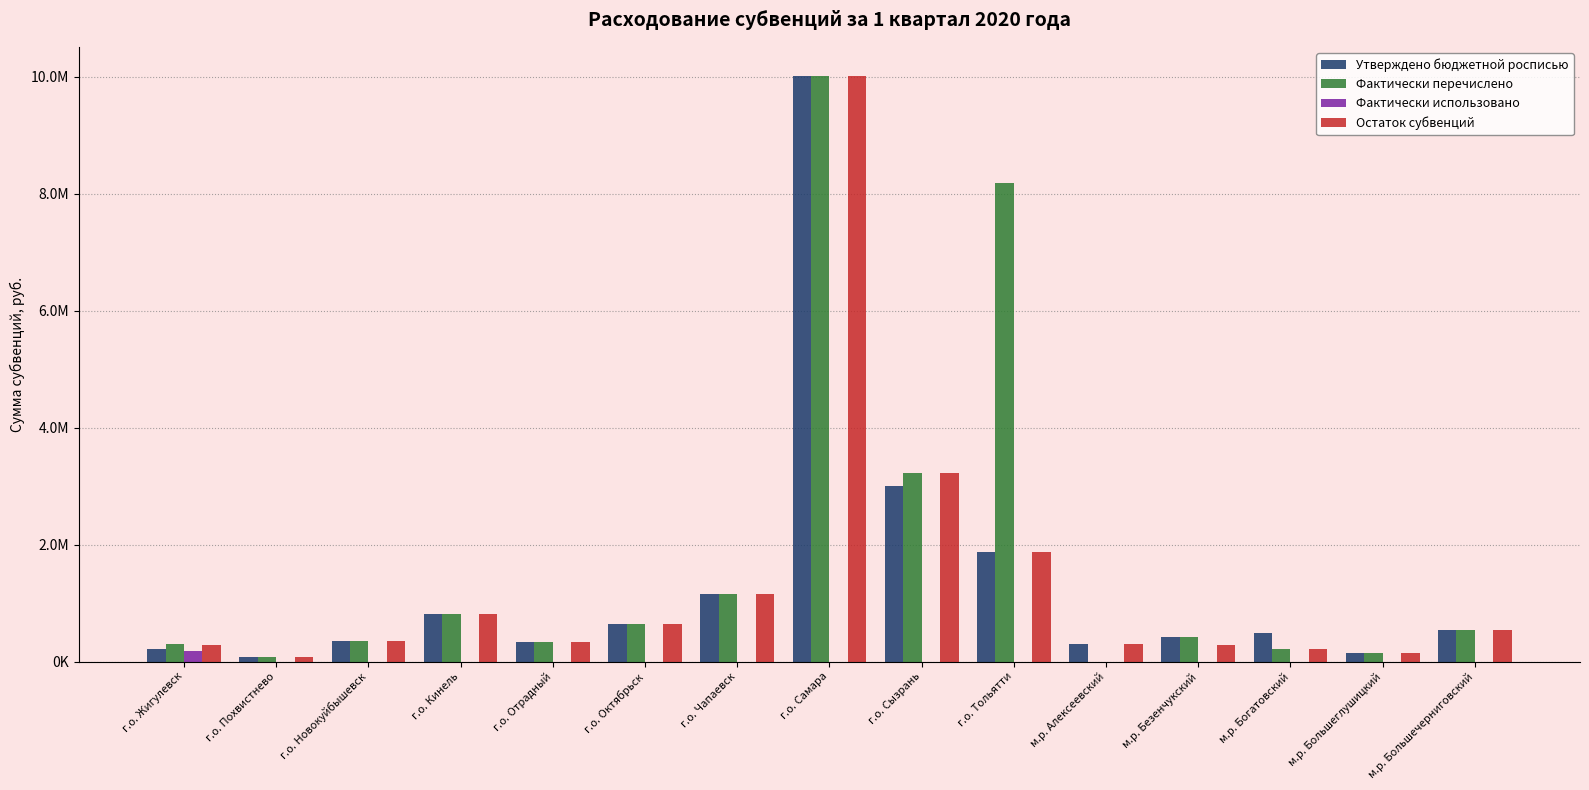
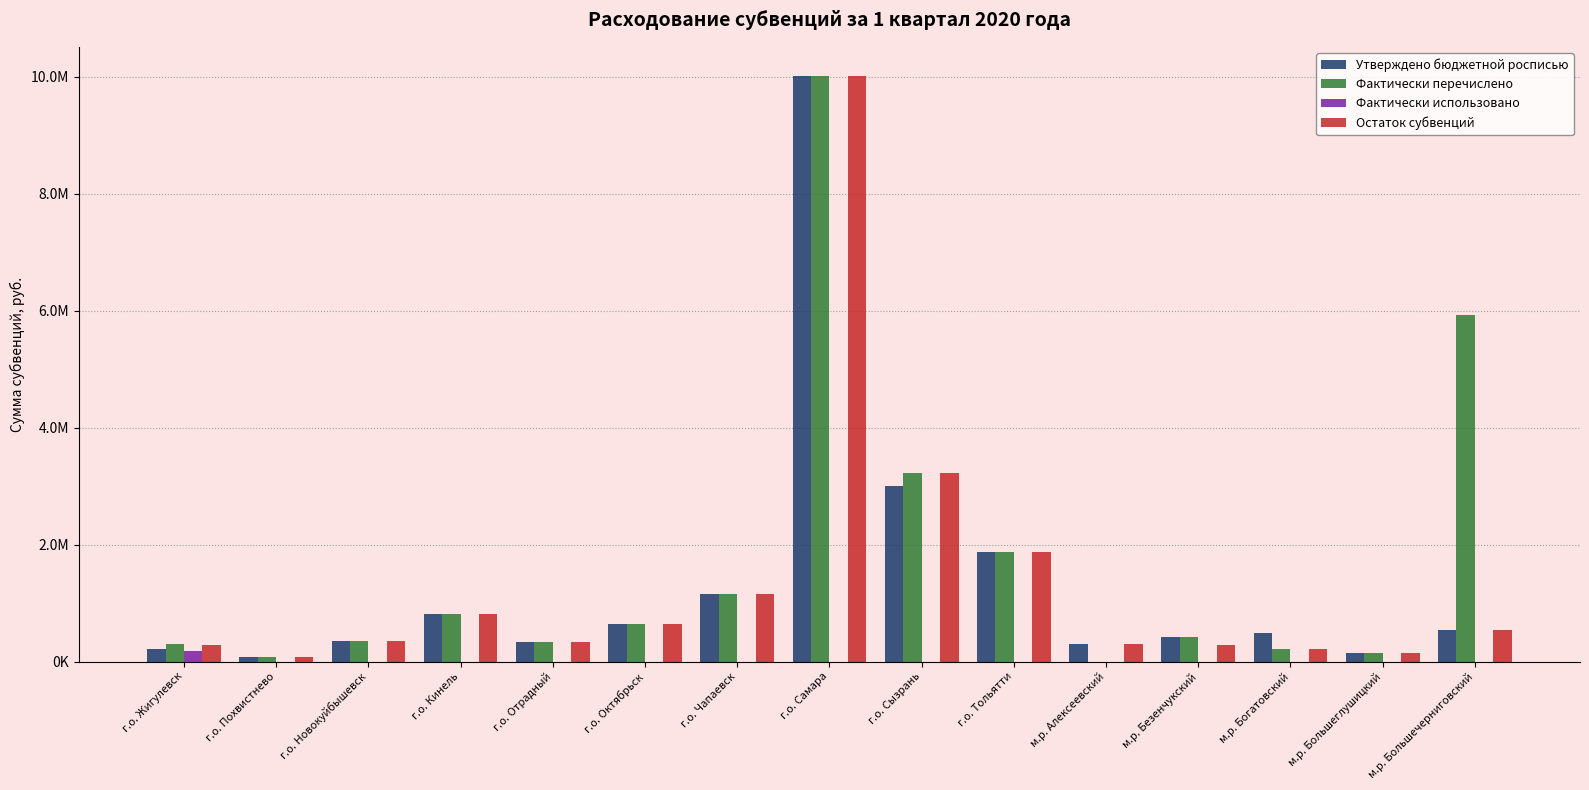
  {
    "Утверждено бюджетной росписью": {
      "г.о. Жигулевск": 200000,
      "г.о. Похвистнево": 100000,
      "г.о. Новокуйбышевск": 300000,
      "г.о. Кинель": 800000,
      "г.о. Отрадный": 300000,
      "г.о. Октябрьск": 600000,
      "г.о. Чапаевск": 1200000,
      "г.о. Самара": 10000000,
      "г.о. Сызрань": 3000000,
      "г.о. Тольятти": 1900000,
      "м.р. Алексеевский": 300000,
      "м.р. Безенчукский": 400000,
      "м.р. Богатовский": 500000,
      "м.р. Большеглушицкий": 100000,
      "м.р. Большечерниговский": 500000
    },
    "Фактически перечислено": {
      "г.о. Жигулевск": 300000,
      "г.о. Похвистнево": 100000,
      "г.о. Новокуйбышевск": 300000,
      "г.о. Кинель": 800000,
      "г.о. Отрадный": 300000,
      "г.о. Октябрьск": 600000,
      "г.о. Чапаевск": 1200000,
      "г.о. Самара": 10000000,
      "г.о. Сызрань": 3200000,
-     "г.о. Тольятти": 8200000,
+     "г.о. Тольятти": 1900000,
      "м.р. Алексеевский": 0,
      "м.р. Безенчукский": 400000,
      "м.р. Богатовский": 200000,
      "м.р. Большеглушицкий": 100000,
-     "м.р. Большечерниговский": 500000
+     "м.р. Большечерниговский": 5900000
    },
    "Фактически использовано": {
      "г.о. Жигулевск": 200000,
      "г.о. Похвистнево": 0,
      "г.о. Новокуйбышевск": 0,
      "г.о. Кинель": 0,
      "г.о. Отрадный": 0,
      "г.о. Октябрьск": 0,
      "г.о. Чапаевск": 0,
      "г.о. Сызрань": 0,
      "г.о. Тольятти": 0,
      "м.р. Алексеевский": 0,
      "м.р. Безенчукский": 0,
      "м.р. Богатовский": 0,
      "м.р. Большеглушицкий": 0,
      "м.р. Большечерниговский": 0
    },
    "Остаток субвенций": {
      "г.о. Жигулевск": 300000,
      "г.о. Похвистнево": 100000,
      "г.о. Новокуйбышевск": 300000,
      "г.о. Кинель": 800000,
      "г.о. Отрадный": 300000,
      "г.о. Октябрьск": 600000,
      "г.о. Чапаевск": 1200000,
      "г.о. Самара": 10000000,
      "г.о. Сызрань": 3200000,
      "г.о. Тольятти": 1900000,
      "м.р. Алексеевский": 300000,
      "м.р. Безенчукский": 300000,
      "м.р. Богатовский": 200000,
      "м.р. Большеглушицкий": 100000,
      "м.р. Большечерниговский": 500000
    }
  }
